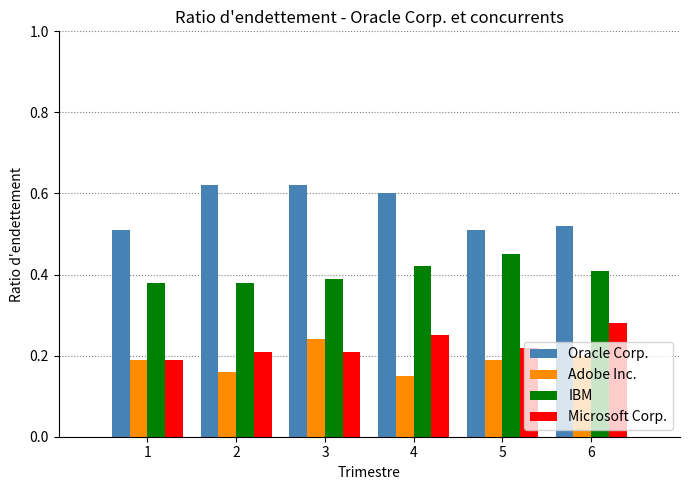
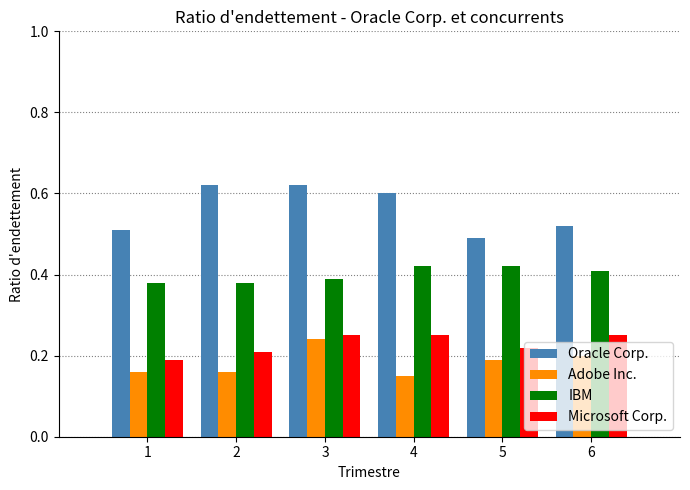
  {
    "Oracle Corp.": {
      "1": 0.51,
      "2": 0.62,
      "3": 0.62,
      "4": 0.60,
-     "5": 0.51,
+     "5": 0.49,
      "6": 0.52
    },
    "Adobe Inc.": {
-     "1": 0.19,
+     "1": 0.16,
      "2": 0.16,
      "3": 0.24,
      "4": 0.15,
      "5": 0.19
    },
    "IBM": {
      "1": 0.38,
      "2": 0.38,
      "3": 0.39,
      "4": 0.42,
-     "5": 0.45,
+     "5": 0.42,
      "6": 0.41
    },
    "Microsoft Corp.": {
      "1": 0.19,
      "2": 0.21,
-     "3": 0.21,
+     "3": 0.25,
      "4": 0.25,
-     "6": 0.28
+     "6": 0.25
    }
  }
